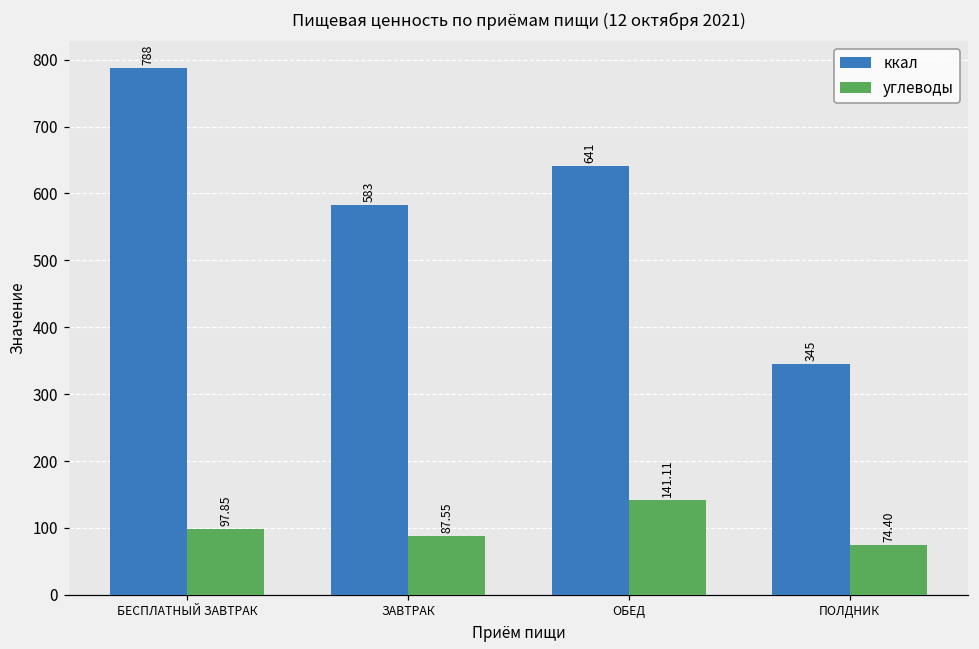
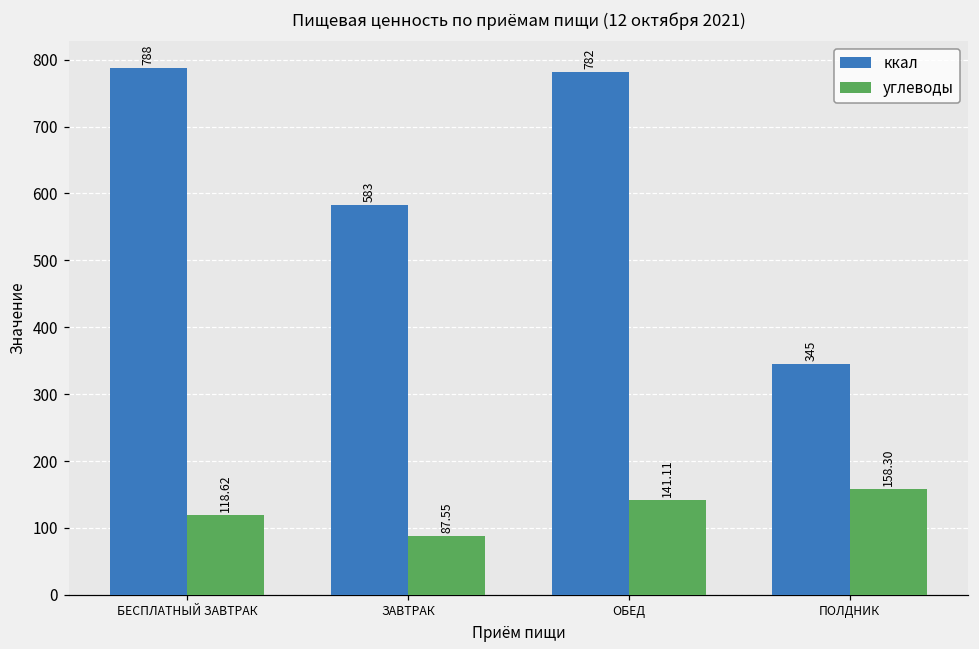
  {
    "ккал": {
      "БЕСПЛАТНЫЙ ЗАВТРАК": 788,
      "ЗАВТРАК": 583,
-     "ОБЕД": 641,
+     "ОБЕД": 782,
      "ПОЛДНИК": 345
    },
    "углеводы": {
-     "БЕСПЛАТНЫЙ ЗАВТРАК": 97.85,
+     "БЕСПЛАТНЫЙ ЗАВТРАК": 118.62,
      "ЗАВТРАК": 87.55,
      "ОБЕД": 141.11,
-     "ПОЛДНИК": 74.40
+     "ПОЛДНИК": 158.30
    }
  }
